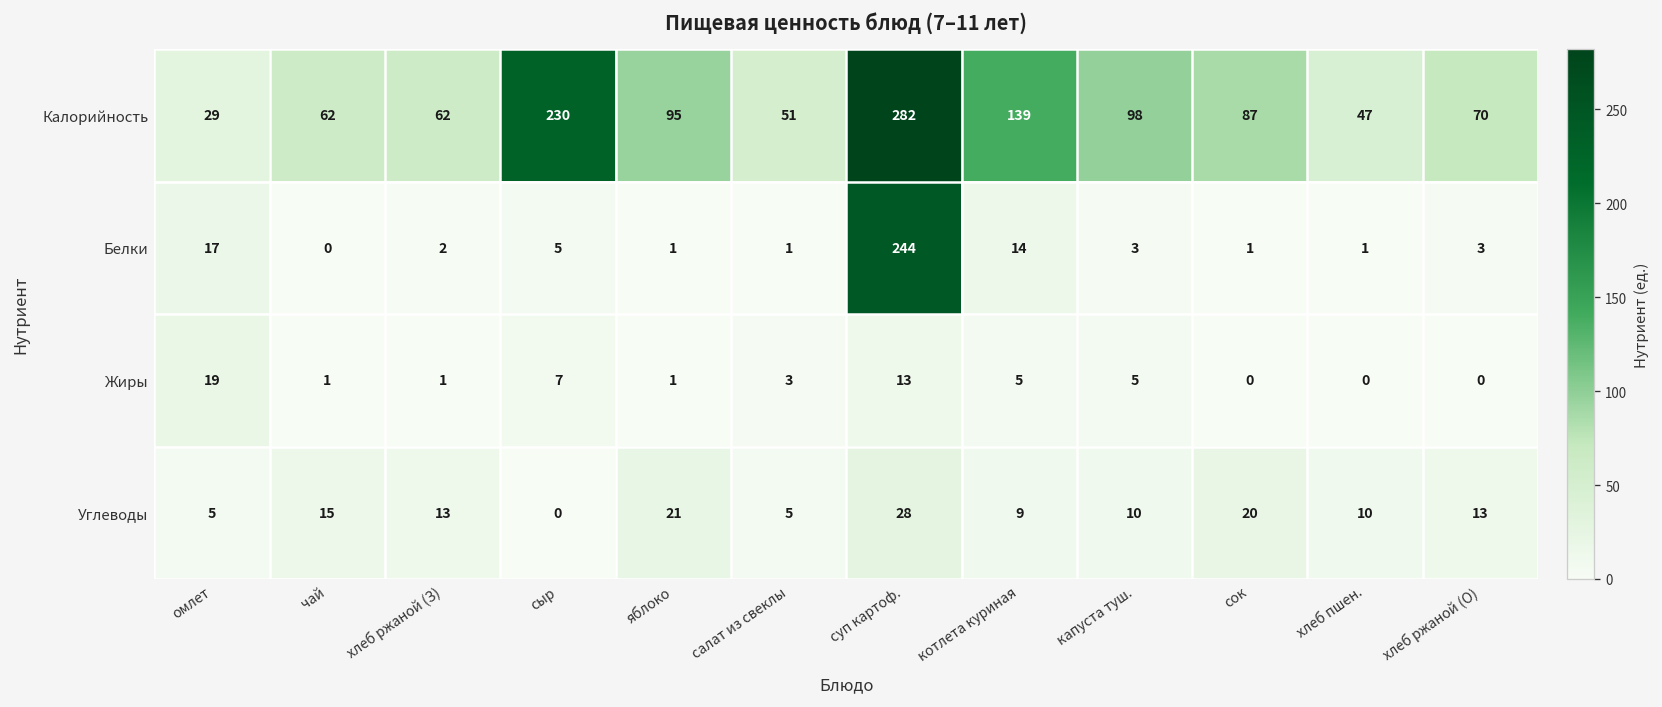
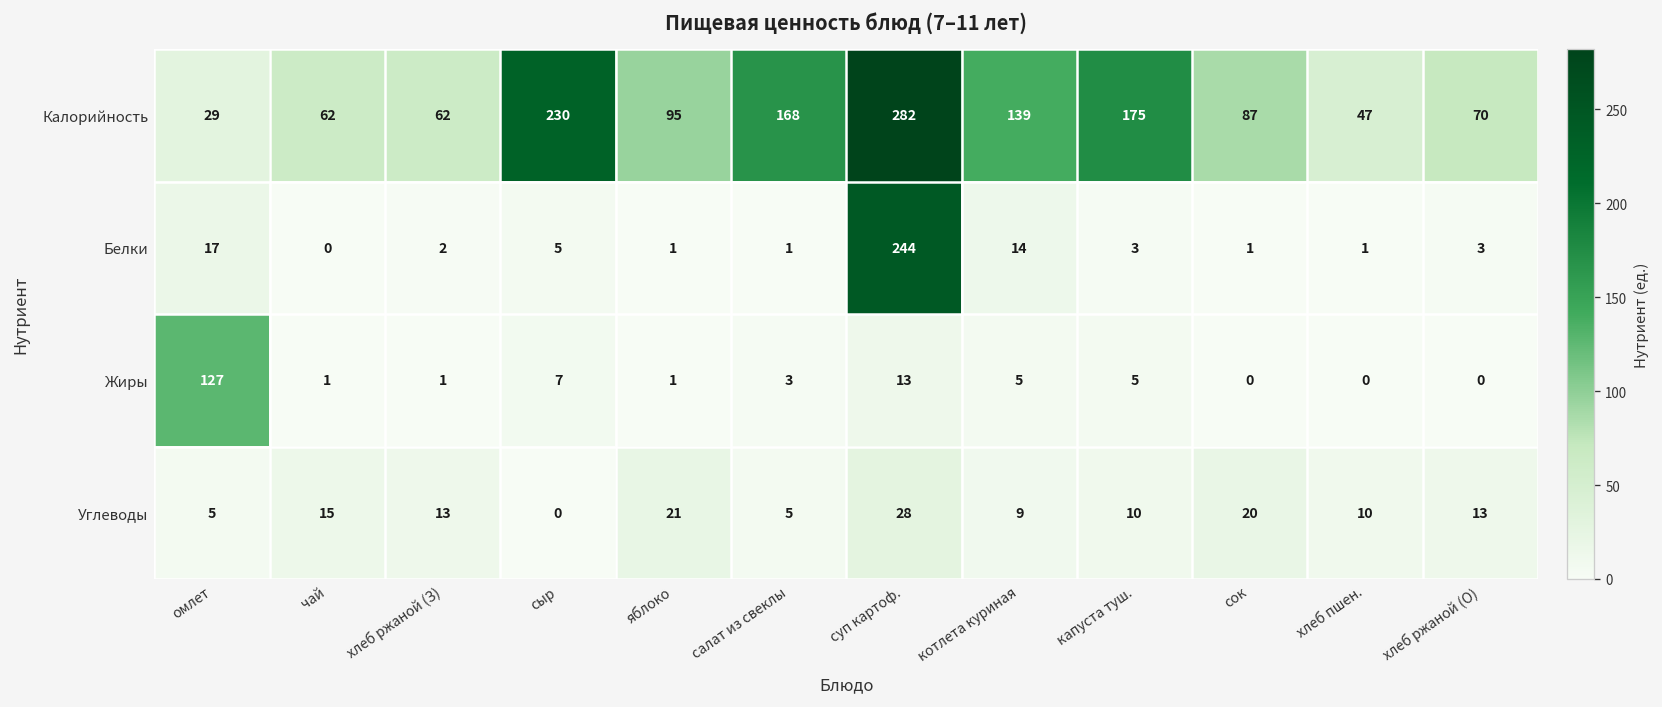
  {
    "Калорийность": {
      "омлет": 29,
      "чай": 62,
      "хлеб ржаной (З)": 62,
      "сыр": 230,
      "яблоко": 95,
-     "салат из свеклы": 51,
+     "салат из свеклы": 168,
      "суп картоф.": 282,
      "котлета куриная": 139,
-     "капуста туш.": 98,
+     "капуста туш.": 175,
      "сок": 87,
      "хлеб пшен.": 47,
      "хлеб ржаной (О)": 70
    },
    "Белки": {
      "омлет": 17,
      "чай": 0,
      "хлеб ржаной (З)": 2,
      "сыр": 5,
      "яблоко": 1,
      "салат из свеклы": 1,
      "суп картоф.": 244,
      "котлета куриная": 14,
      "капуста туш.": 3,
      "сок": 1,
      "хлеб пшен.": 1,
      "хлеб ржаной (О)": 3
    },
    "Жиры": {
-     "омлет": 19,
+     "омлет": 127,
      "чай": 1,
      "хлеб ржаной (З)": 1,
      "сыр": 7,
      "яблоко": 1,
      "салат из свеклы": 3,
      "суп картоф.": 13,
      "котлета куриная": 5,
      "капуста туш.": 5,
      "сок": 0,
      "хлеб пшен.": 0,
      "хлеб ржаной (О)": 0
    },
    "Углеводы": {
      "омлет": 5,
      "чай": 15,
      "хлеб ржаной (З)": 13,
      "сыр": 0,
      "яблоко": 21,
      "салат из свеклы": 5,
      "суп картоф.": 28,
      "котлета куриная": 9,
      "капуста туш.": 10,
      "сок": 20,
      "хлеб пшен.": 10,
      "хлеб ржаной (О)": 13
    }
  }
